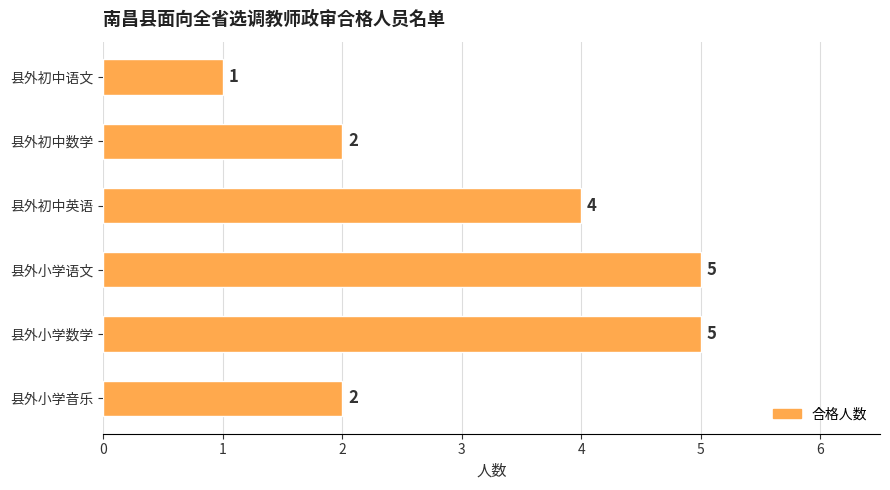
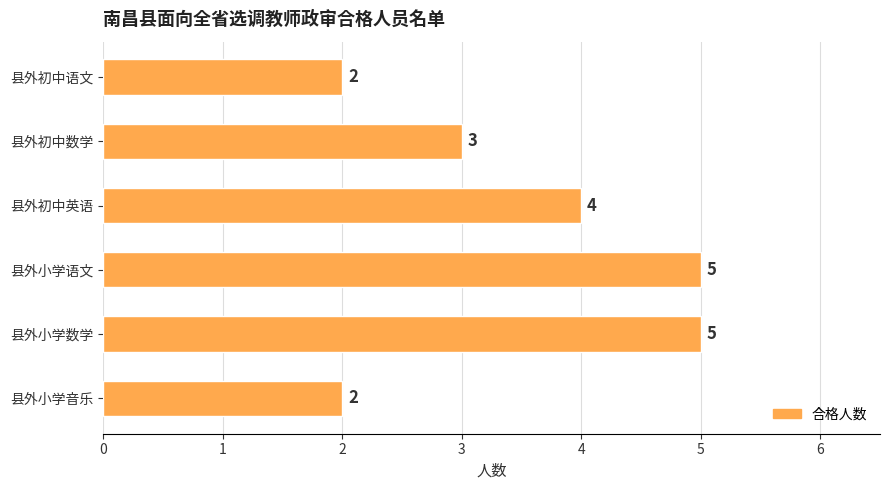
  {
-   "县外初中语文": 1,
-   "县外初中数学": 2,
+   "县外初中语文": 2,
+   "县外初中数学": 3,
    "县外初中英语": 4,
    "县外小学语文": 5,
    "县外小学数学": 5,
    "县外小学音乐": 2
  }
